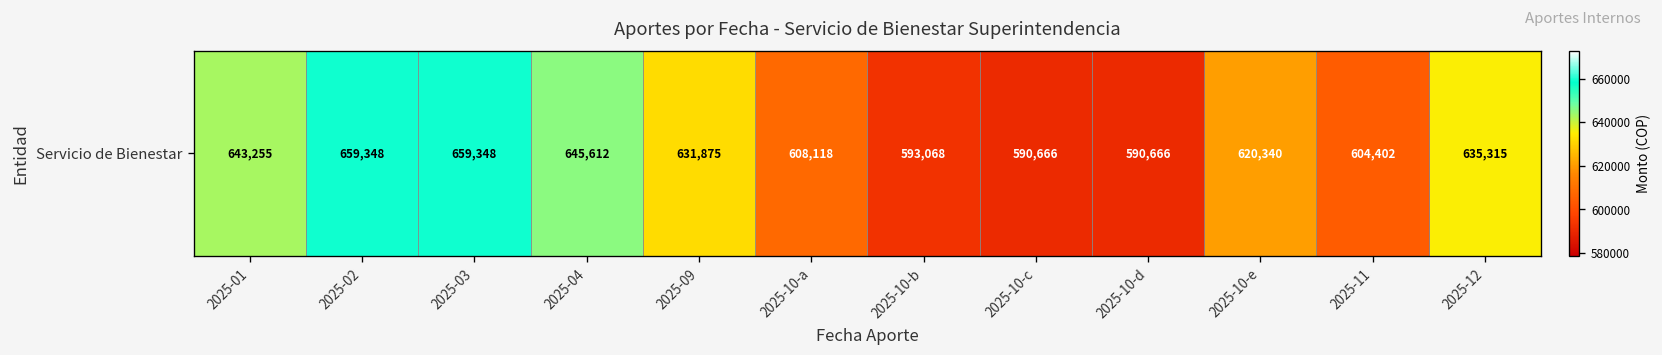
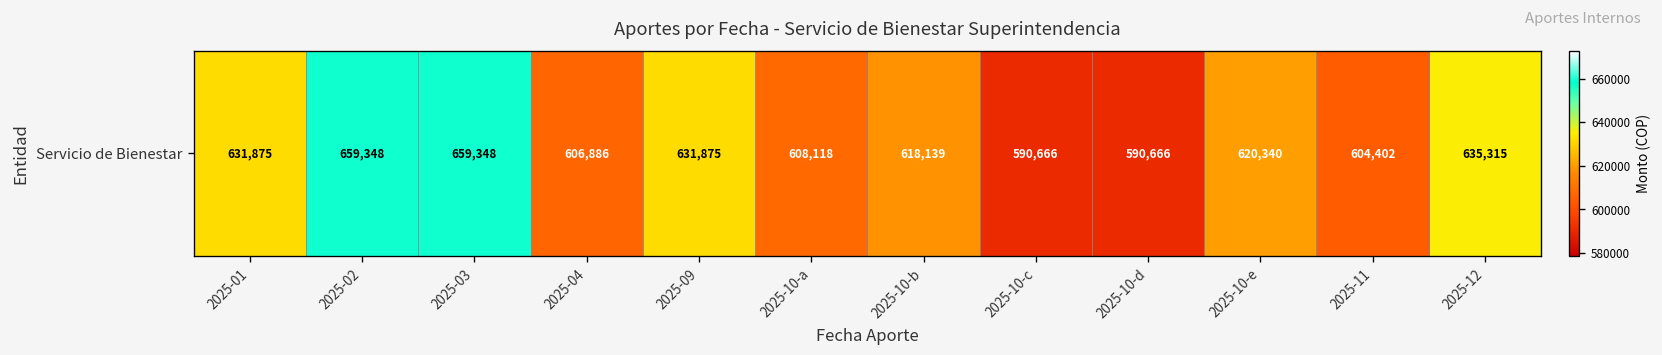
  {
    "Servicio de Bienestar": {
-     "2025-01": "643,255",
+     "2025-01": "631,875",
      "2025-02": "659,348",
      "2025-03": "659,348",
-     "2025-04": "645,612",
+     "2025-04": "606,886",
      "2025-09": "631,875",
      "2025-10-a": "608,118",
-     "2025-10-b": "593,068",
+     "2025-10-b": "618,139",
      "2025-10-c": "590,666",
      "2025-10-d": "590,666",
      "2025-10-e": "620,340",
      "2025-11": "604,402",
      "2025-12": "635,315"
    }
  }
